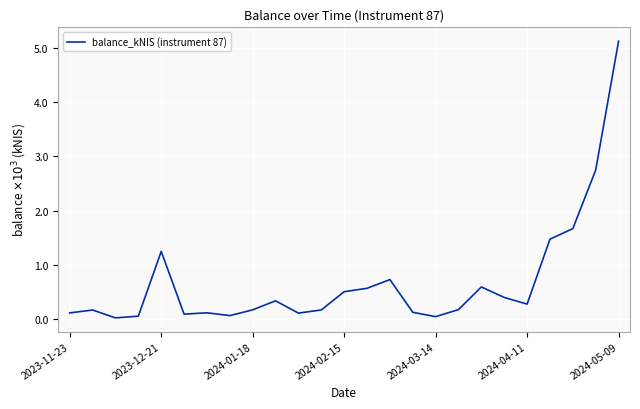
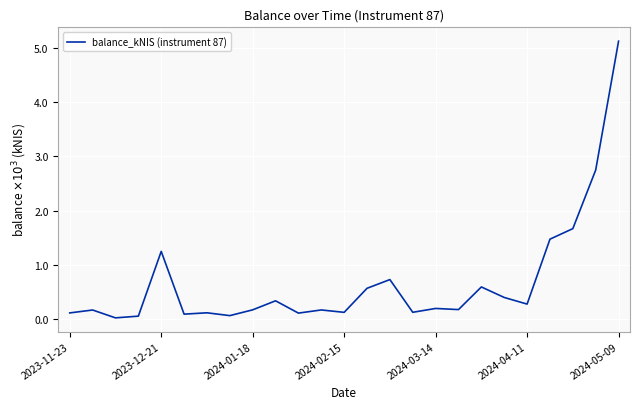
  {
    "2023-11-23": 0.1,
    "2023-12-21": 1.2,
    "2024-01-18": 0.2,
-   "2024-02-15": 0.5,
-   "2024-03-14": 0.0,
+   "2024-02-15": 0.1,
+   "2024-03-14": 0.2,
    "2024-04-11": 0.3,
    "2024-05-09": 5.1
  }
